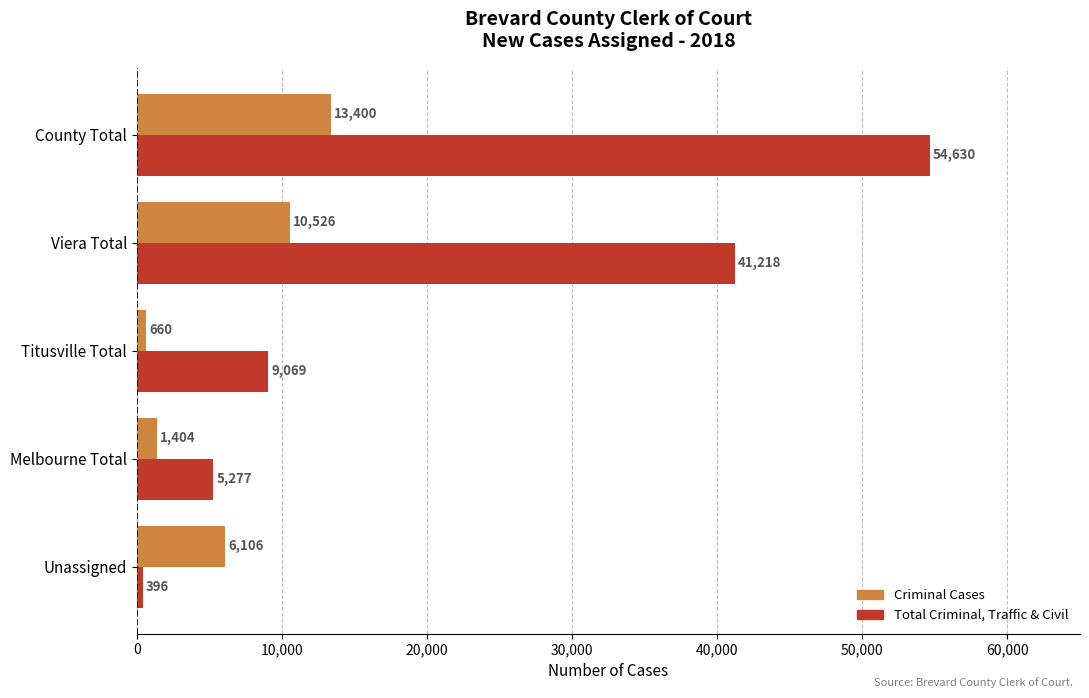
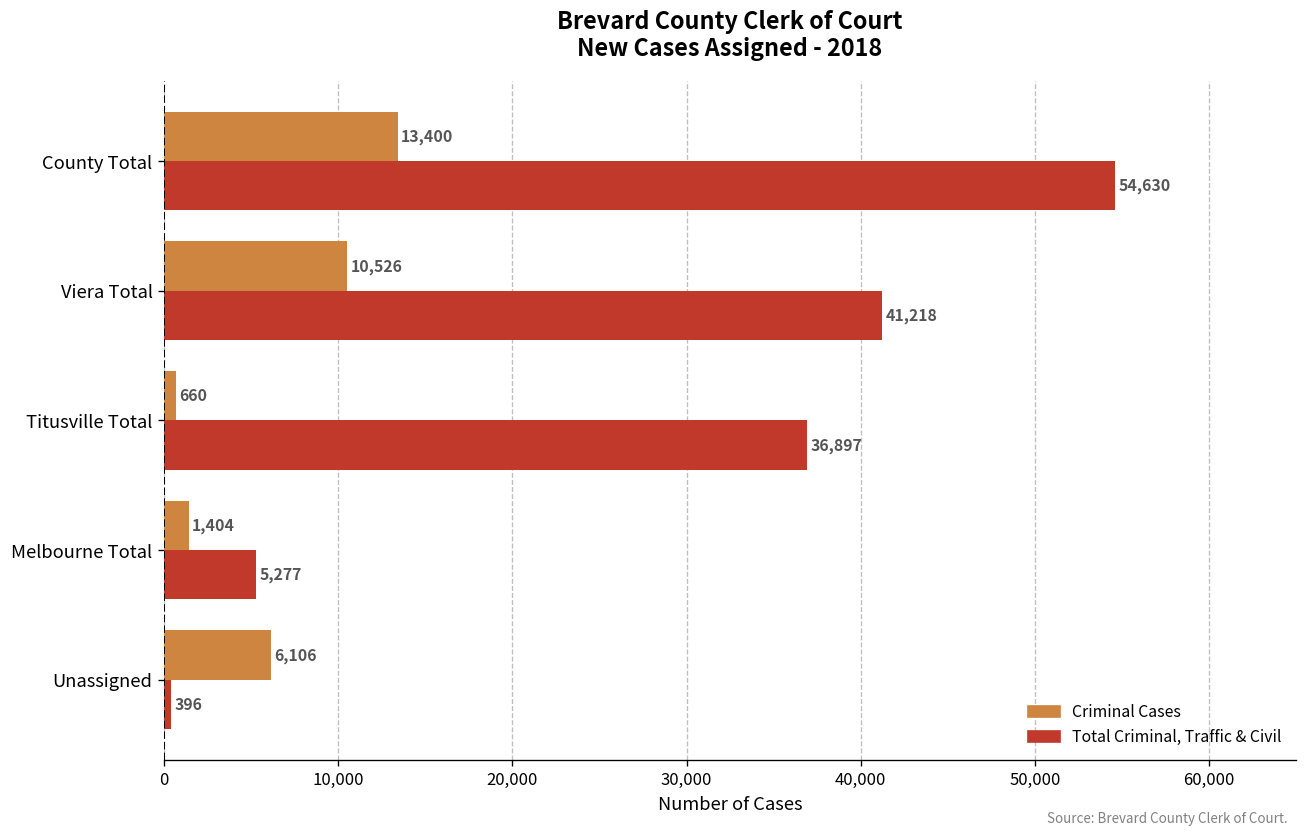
  {
    "Criminal Cases": {
      "County Total": "13,400",
      "Viera Total": "10,526",
      "Titusville Total": "660",
      "Melbourne Total": "1,404",
      "Unassigned": "6,106"
    },
    "Total Criminal, Traffic & Civil": {
      "County Total": "54,630",
      "Viera Total": "41,218",
-     "Titusville Total": "9,069",
+     "Titusville Total": "36,897",
      "Melbourne Total": "5,277",
      "Unassigned": "396"
    }
  }
